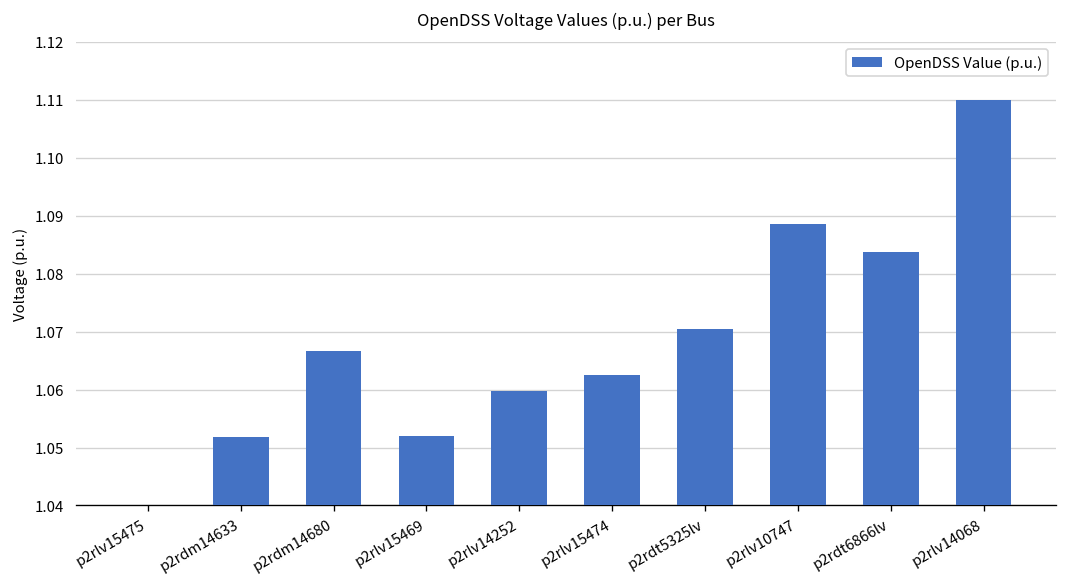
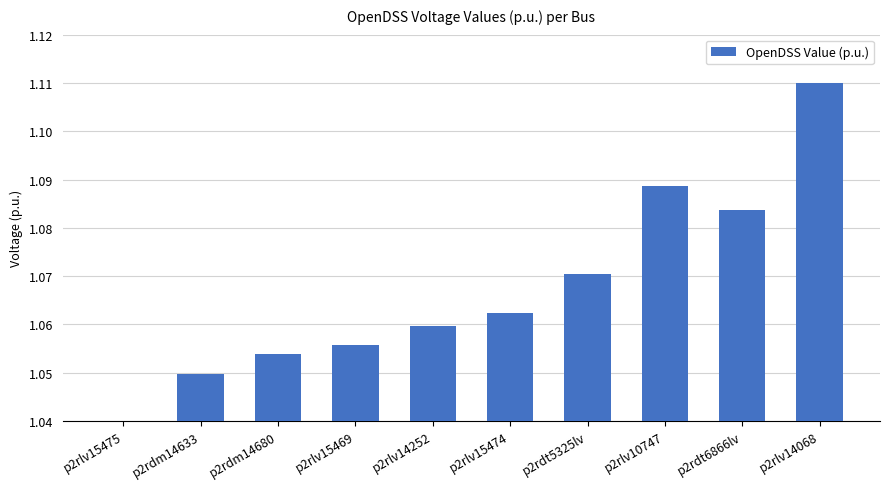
  {
-   "p2rdm14633": 1.052,
-   "p2rdm14680": 1.067,
-   "p2rlv15469": 1.052,
+   "p2rdm14633": 1.050,
+   "p2rdm14680": 1.054,
+   "p2rlv15469": 1.056,
    "p2rlv14252": 1.060,
    "p2rlv15474": 1.062,
    "p2rdt5325lv": 1.070,
    "p2rlv10747": 1.089,
    "p2rdt6866lv": 1.084,
    "p2rlv14068": 1.110
  }
